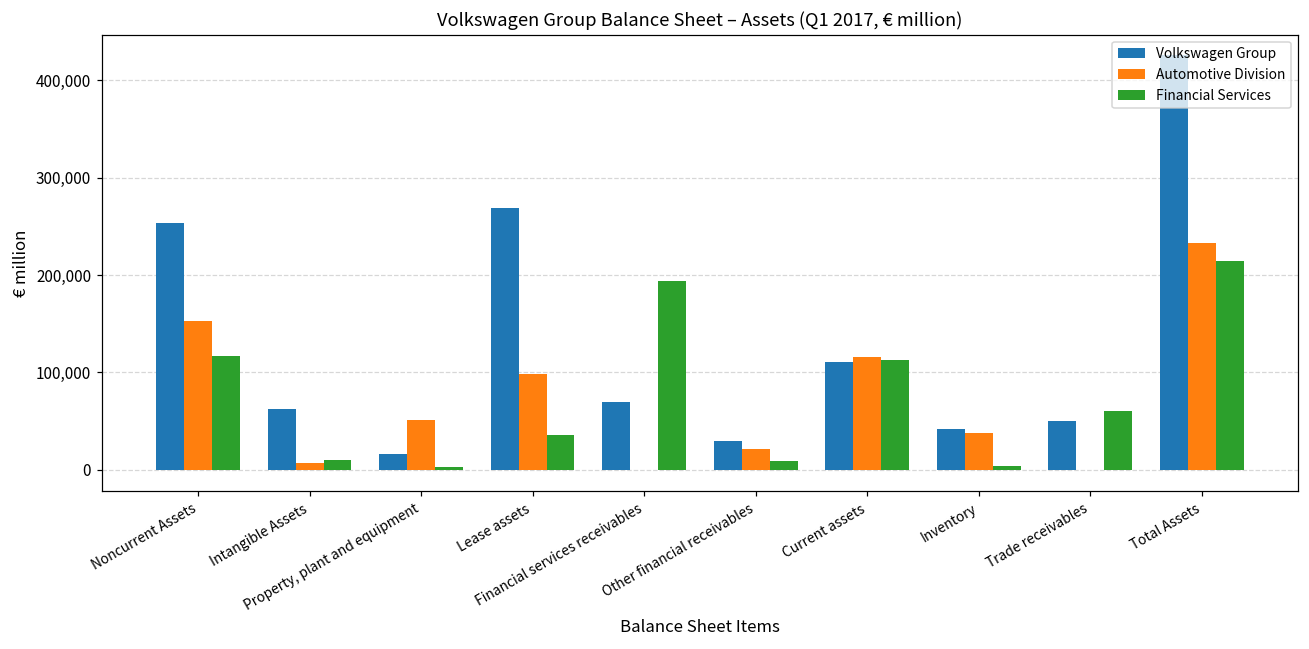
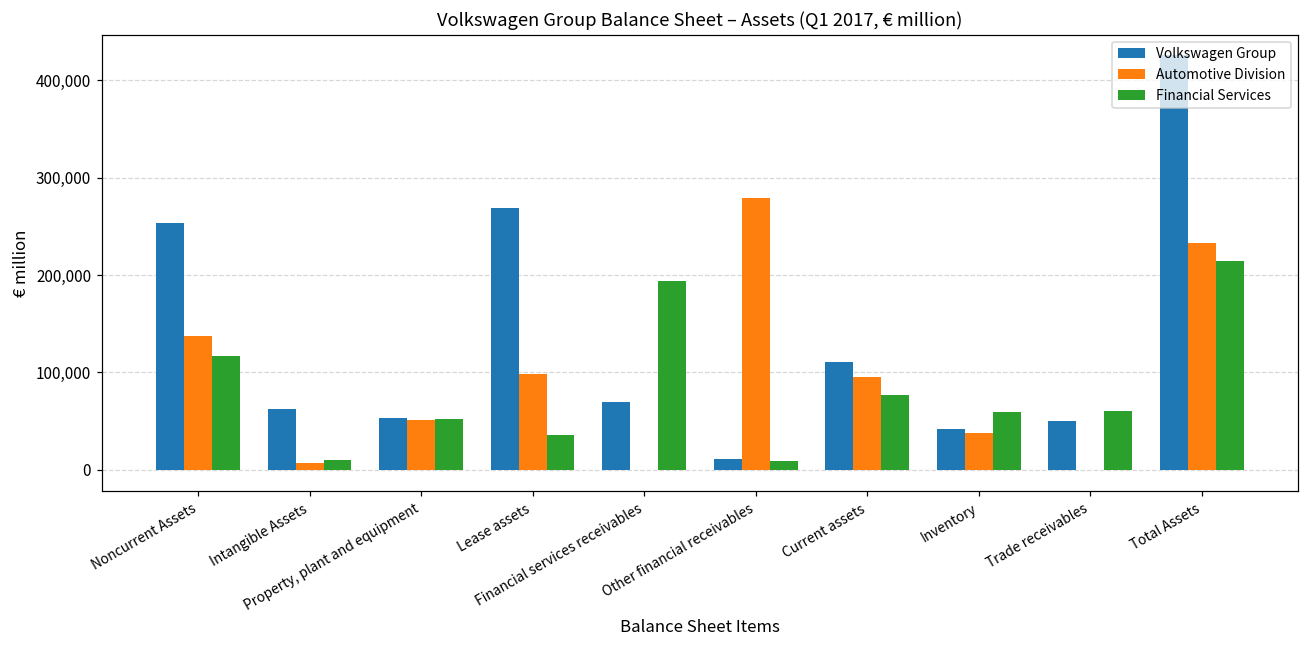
  {
    "Volkswagen Group": {
      "Noncurrent Assets": "250,000",
      "Intangible Assets": "60,000",
-     "Property, plant and equipment": "20,000",
+     "Property, plant and equipment": "50,000",
      "Lease assets": "270,000",
      "Financial services receivables": "70,000",
-     "Other financial receivables": "30,000",
+     "Other financial receivables": "10,000",
      "Current assets": "110,000",
      "Inventory": "40,000",
      "Trade receivables": "50,000"
    },
    "Automotive Division": {
-     "Noncurrent Assets": "150,000",
+     "Noncurrent Assets": "140,000",
      "Intangible Assets": "10,000",
      "Property, plant and equipment": "50,000",
      "Lease assets": "100,000",
-     "Other financial receivables": "20,000",
-     "Current assets": "120,000",
+     "Other financial receivables": "280,000",
+     "Current assets": "100,000",
      "Inventory": "40,000",
      "Total Assets": "230,000"
    },
    "Financial Services": {
      "Noncurrent Assets": "120,000",
      "Intangible Assets": "10,000",
-     "Property, plant and equipment": "0",
+     "Property, plant and equipment": "50,000",
      "Lease assets": "40,000",
      "Financial services receivables": "190,000",
      "Other financial receivables": "10,000",
-     "Current assets": "110,000",
-     "Inventory": "0",
+     "Current assets": "80,000",
+     "Inventory": "60,000",
      "Trade receivables": "60,000",
      "Total Assets": "210,000"
    }
  }
